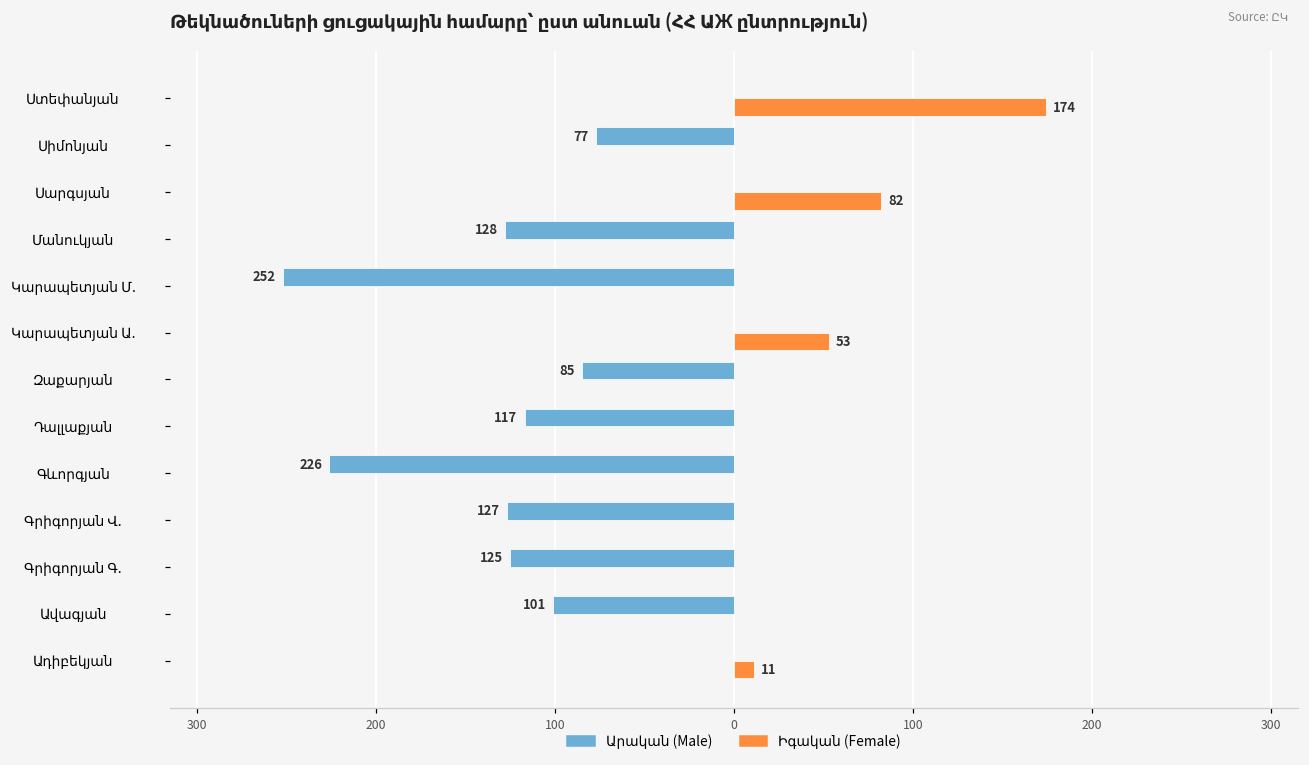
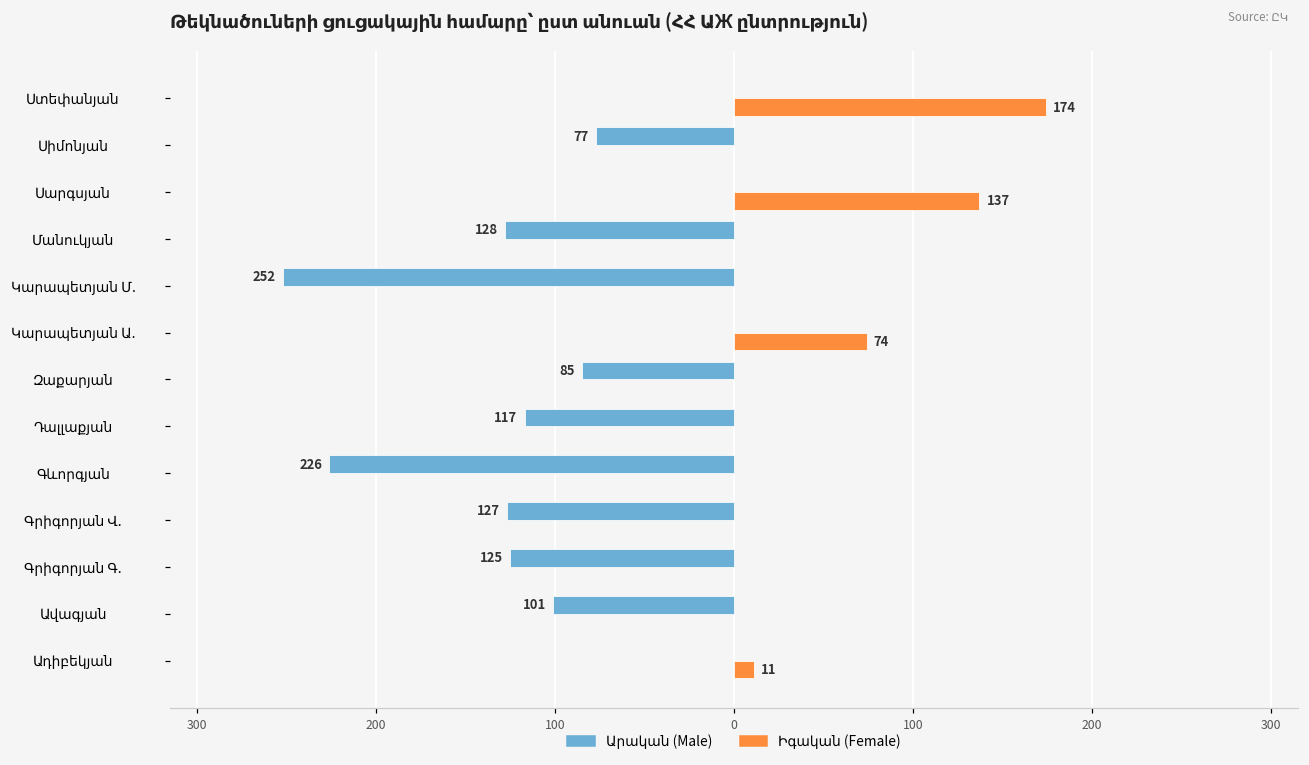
  {
    "Իգական (Female)": {
      "Ստեփանյան": 174,
-     "Սարգսյան": 82,
-     "Կարապետյան Ա.": 53,
+     "Սարգսյան": 137,
+     "Կարապետյան Ա.": 74,
      "Ադիբեկյան": 11
    }
  }
